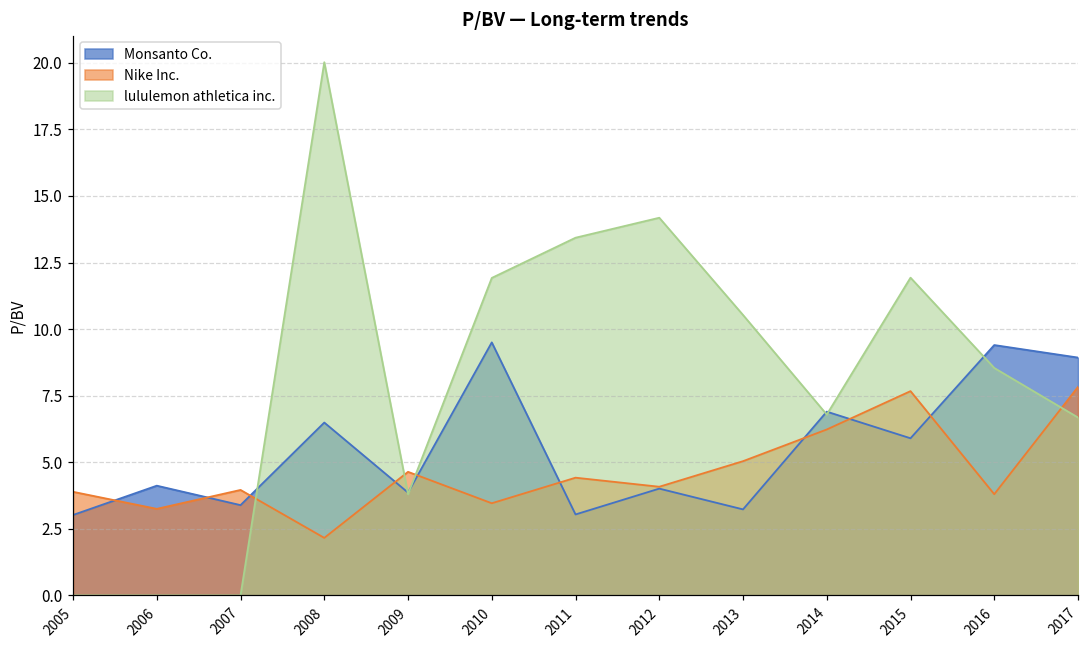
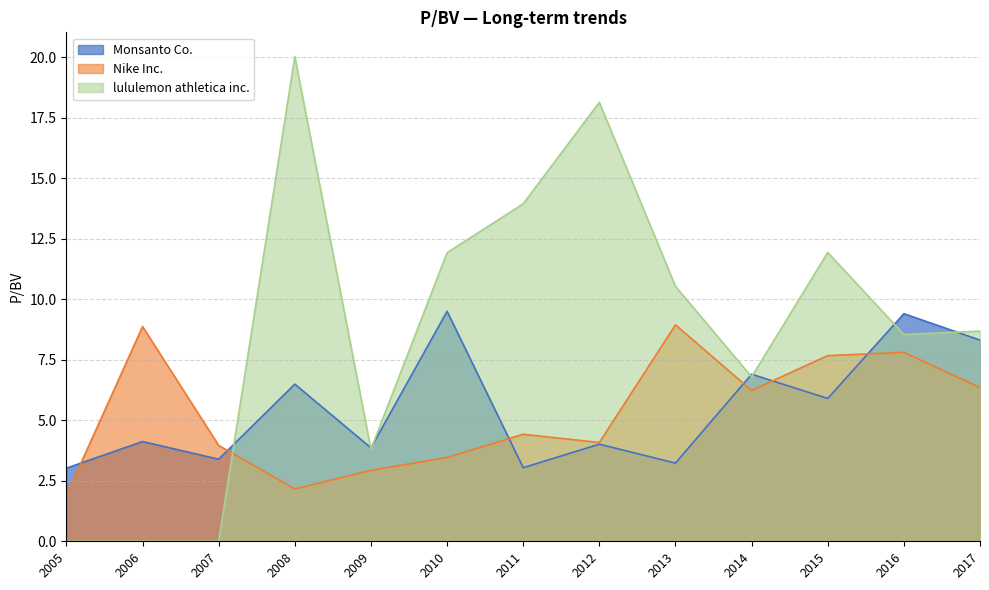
  {
    "Monsanto Co.": {
      "2005": 3.0,
      "2006": 4.1,
      "2007": 3.4,
      "2008": 6.5,
      "2010": 9.5,
      "2011": 3.0,
      "2013": 3.2,
      "2014": 6.9,
      "2015": 5.9,
      "2016": 9.4,
-     "2017": 8.9
+     "2017": 8.3
    },
    "Nike Inc.": {
-     "2005": 3.9,
-     "2006": 3.3,
+     "2005": 1.9,
+     "2006": 8.9,
      "2007": 4.0,
      "2008": 2.2,
-     "2009": 4.6,
+     "2009": 2.9,
      "2010": 3.5,
      "2011": 4.4,
-     "2013": 5.0,
+     "2013": 8.9,
      "2014": 6.2,
      "2015": 7.7,
-     "2016": 3.8,
-     "2017": 7.8
+     "2016": 7.8,
+     "2017": 6.4
    },
    "lululemon athletica inc.": {
      "2005": 0.0,
      "2006": 0.0,
      "2007": 0.0,
      "2008": 20.0,
      "2010": 11.9,
-     "2011": 13.4,
-     "2012": 14.2,
+     "2011": 13.9,
+     "2012": 18.1,
      "2013": 10.5,
      "2014": 6.8,
      "2015": 11.9,
      "2016": 8.5,
-     "2017": 6.7
+     "2017": 8.7
    }
  }
